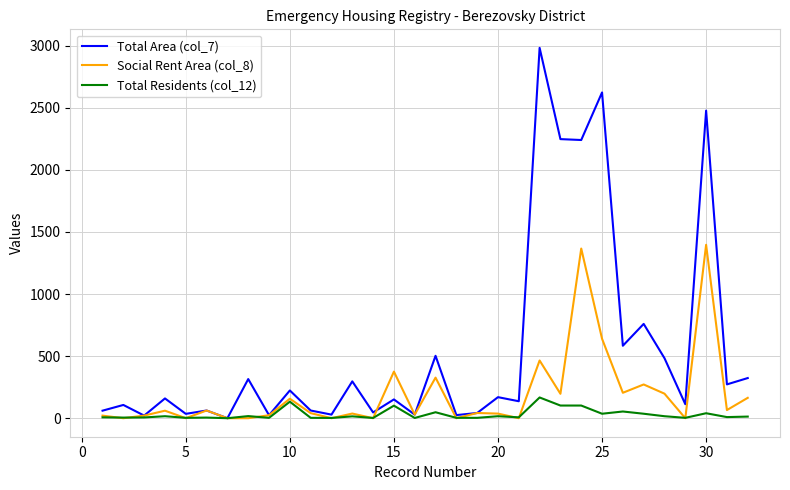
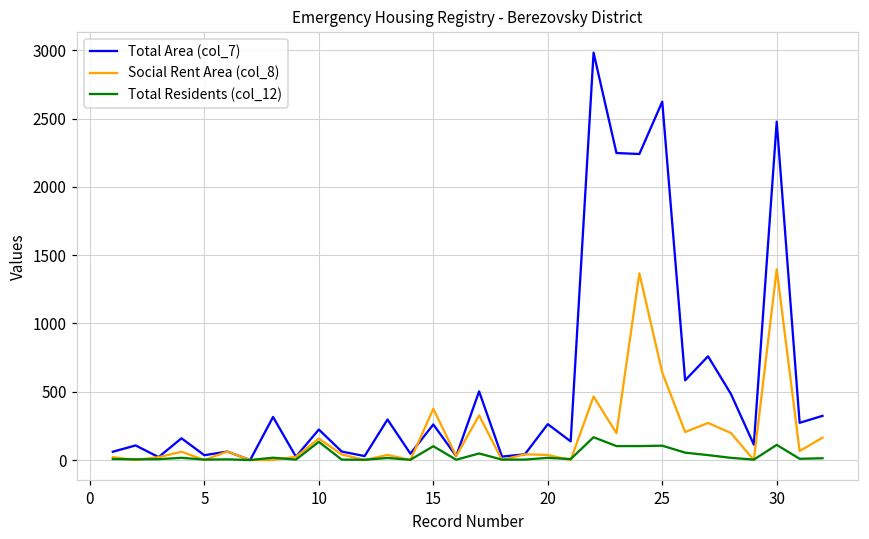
  {
    "Total Area (col_7)": {
      "5": 40,
      "10": 220,
-     "15": 150,
-     "20": 170,
+     "15": 260,
+     "20": 260,
      "25": 2620,
      "30": 2480
    },
    "Social Rent Area (col_8)": {
      "10": 160,
      "15": 380,
      "20": 40,
      "25": 640,
      "30": 1400
    },
    "Total Residents (col_12)": {
      "10": 130,
      "15": 100,
      "20": 20,
-     "25": 40,
-     "30": 40
+     "25": 110,
+     "30": 110
    }
  }
